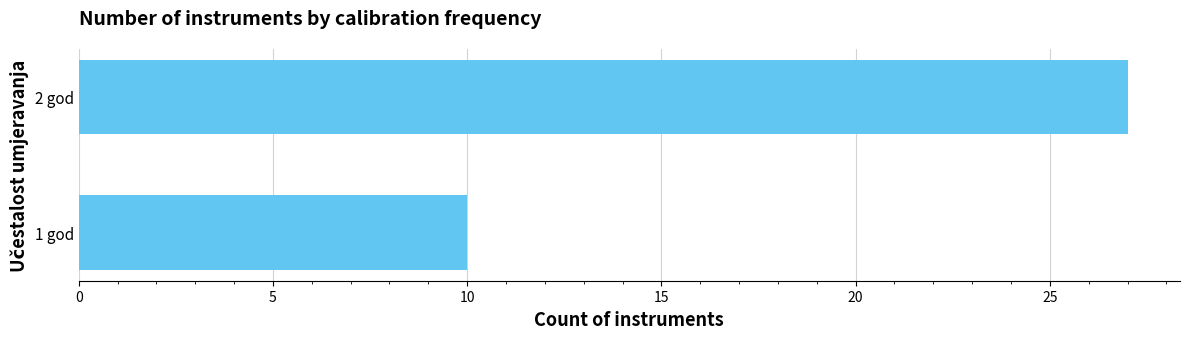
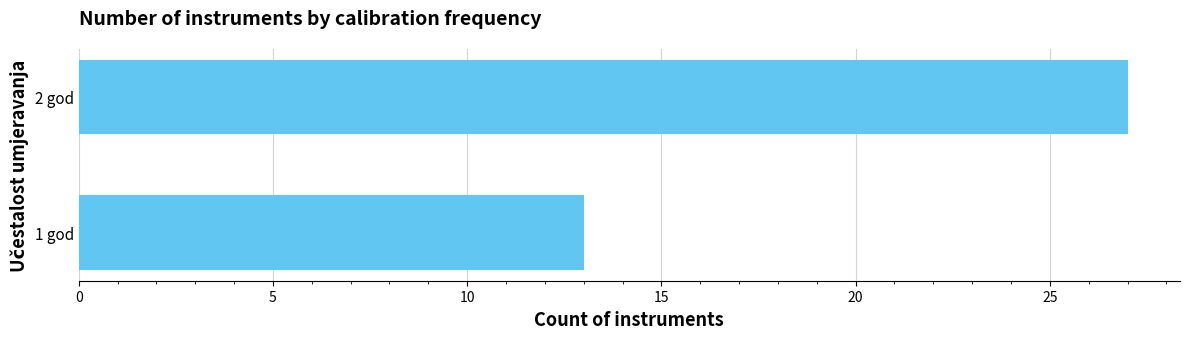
  {
    "2 god": 27,
-   "1 god": 10
+   "1 god": 13
  }
